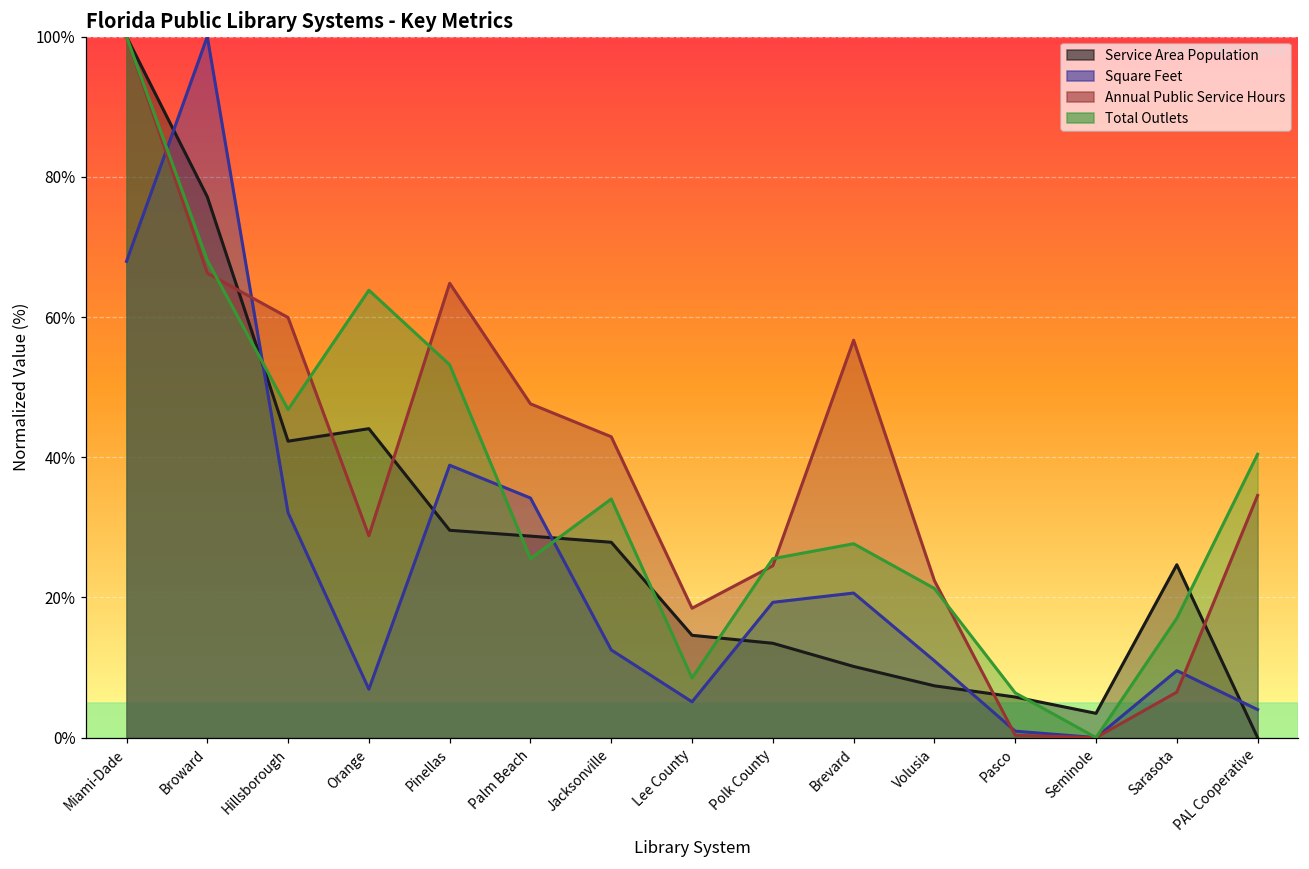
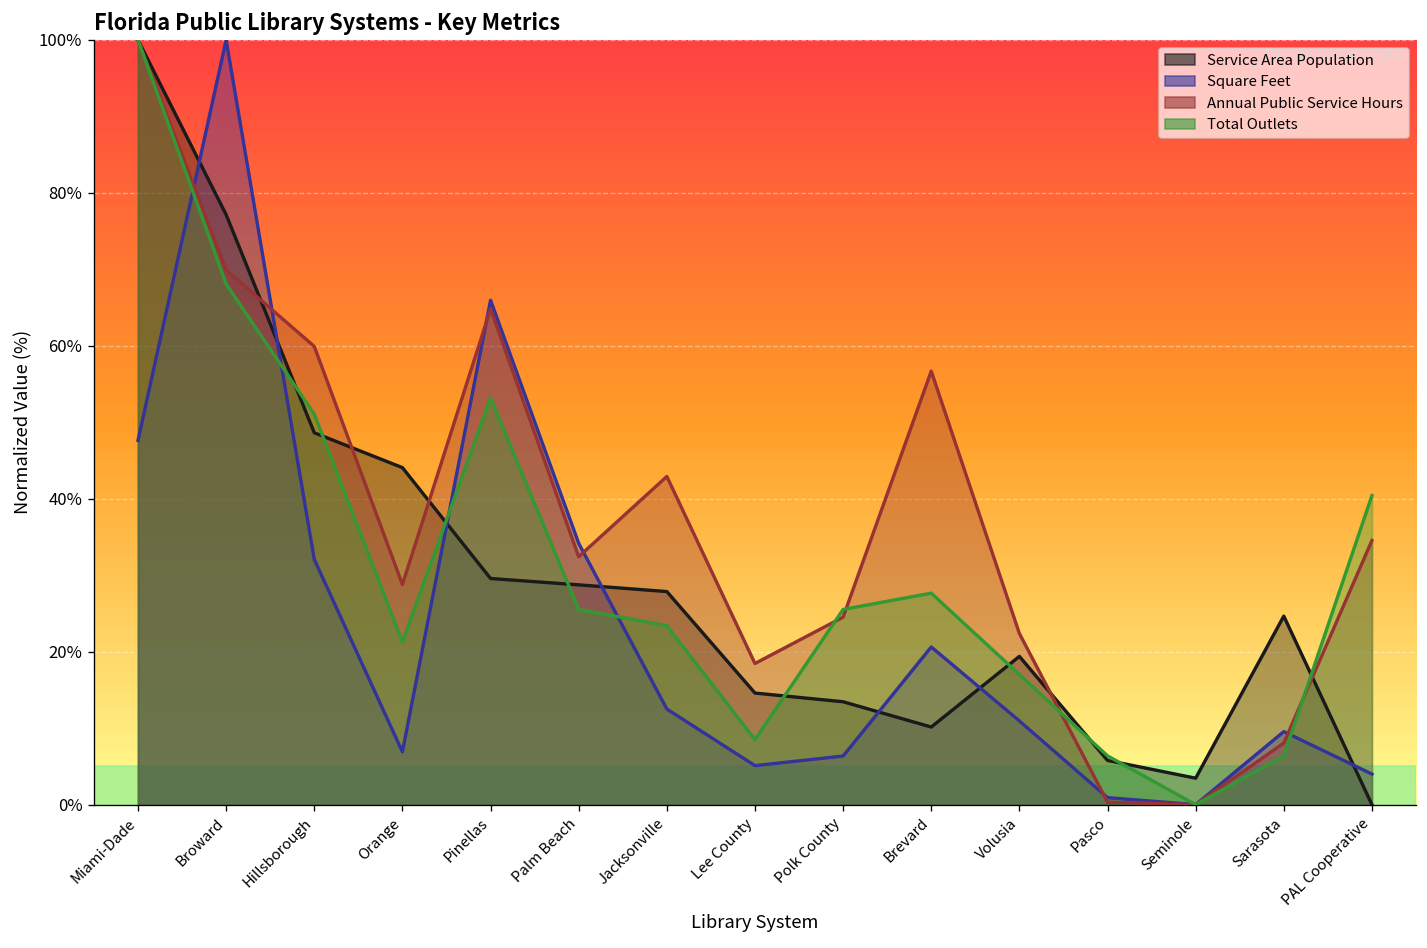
  {
    "Service Area Population": {
      "Broward": "77%",
-     "Hillsborough": "42%",
+     "Hillsborough": "49%",
      "Orange": "44%",
      "Pinellas": "30%",
      "Palm Beach": "29%",
      "Jacksonville": "28%",
      "Lee County": "15%",
      "Polk County": "13%",
      "Brevard": "10%",
-     "Volusia": "7%",
+     "Volusia": "19%",
      "Pasco": "6%",
      "Sarasota": "25%"
    },
    "Square Feet": {
-     "Miami-Dade": "68%",
+     "Miami-Dade": "48%",
      "Broward": "100%",
      "Hillsborough": "32%",
      "Orange": "7%",
-     "Pinellas": "39%",
+     "Pinellas": "66%",
      "Palm Beach": "34%",
      "Jacksonville": "13%",
      "Lee County": "5%",
-     "Polk County": "19%",
+     "Polk County": "6%",
      "Brevard": "21%",
      "Volusia": "11%",
      "Sarasota": "10%"
    },
    "Annual Public Service Hours": {
-     "Broward": "66%",
+     "Broward": "70%",
      "Hillsborough": "60%",
      "Orange": "29%",
      "Pinellas": "65%",
-     "Palm Beach": "48%",
+     "Palm Beach": "32%",
      "Jacksonville": "43%",
      "Lee County": "18%",
      "Polk County": "25%",
      "Brevard": "57%",
      "Volusia": "22%",
-     "Sarasota": "6%",
+     "Sarasota": "8%",
      "PAL Cooperative": "35%"
    },
    "Total Outlets": {
      "Broward": "68%",
-     "Hillsborough": "47%",
-     "Orange": "64%",
+     "Hillsborough": "51%",
+     "Orange": "21%",
      "Pinellas": "53%",
      "Palm Beach": "26%",
-     "Jacksonville": "34%",
+     "Jacksonville": "23%",
      "Lee County": "9%",
      "Polk County": "26%",
      "Brevard": "28%",
-     "Volusia": "21%",
+     "Volusia": "17%",
      "Pasco": "6%",
-     "Sarasota": "17%",
+     "Sarasota": "6%",
      "PAL Cooperative": "40%"
    }
  }
